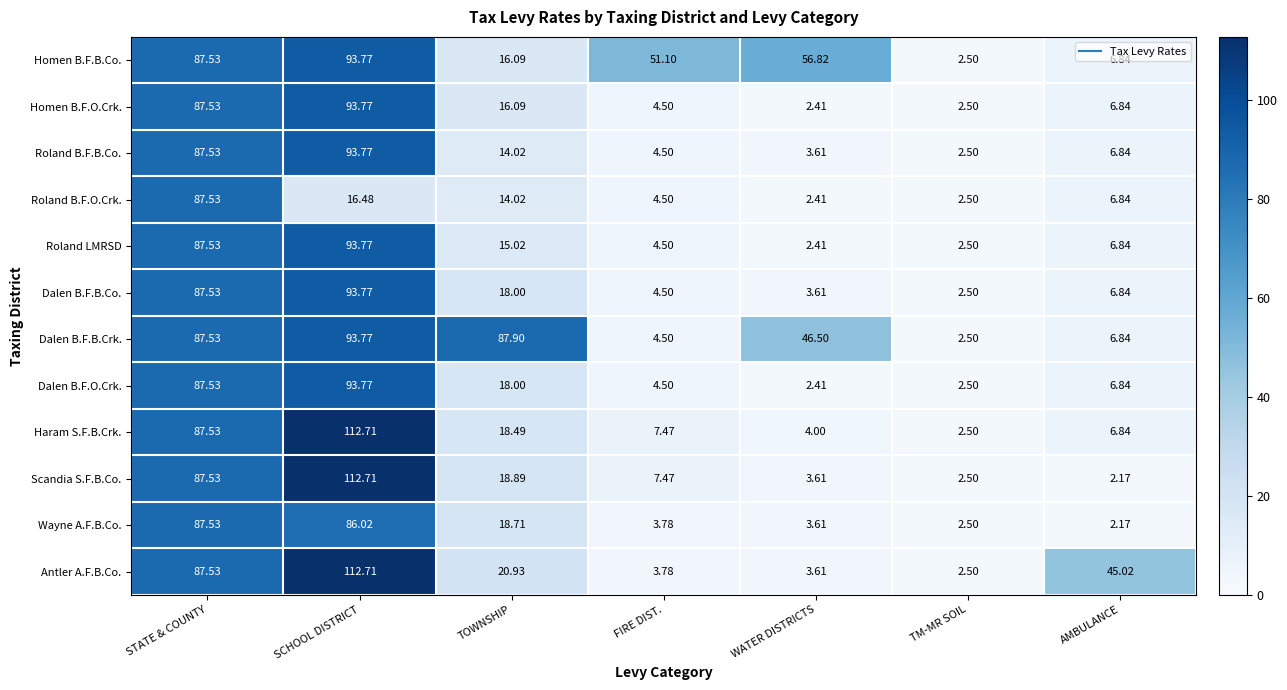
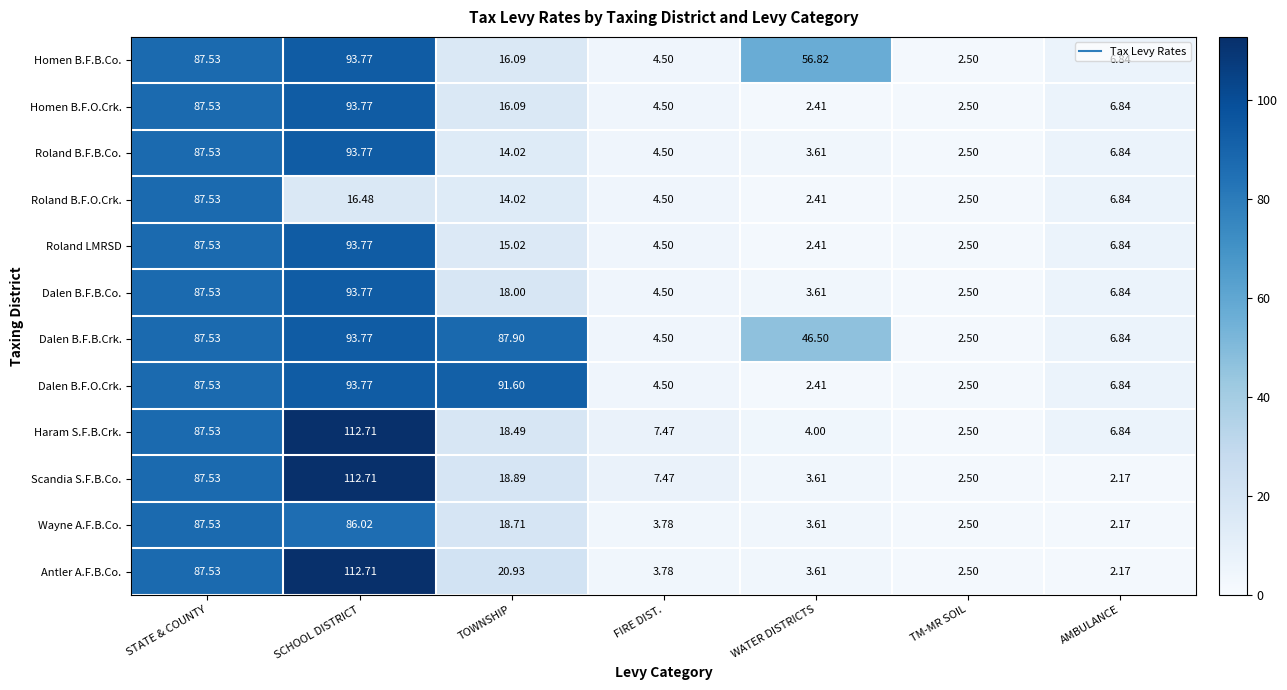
  {
    "Homen B.F.B.Co.": {
      "STATE & COUNTY": 87.53,
      "SCHOOL DISTRICT": 93.77,
      "TOWNSHIP": 16.09,
-     "FIRE DIST.": 51.10,
+     "FIRE DIST.": 4.50,
      "WATER DISTRICTS": 56.82,
      "TM-MR SOIL": 2.50
    },
    "Homen B.F.O.Crk.": {
      "STATE & COUNTY": 87.53,
      "SCHOOL DISTRICT": 93.77,
      "TOWNSHIP": 16.09,
      "FIRE DIST.": 4.50,
      "WATER DISTRICTS": 2.41,
      "TM-MR SOIL": 2.50,
      "AMBULANCE": 6.84
    },
    "Roland B.F.B.Co.": {
      "STATE & COUNTY": 87.53,
      "SCHOOL DISTRICT": 93.77,
      "TOWNSHIP": 14.02,
      "FIRE DIST.": 4.50,
      "WATER DISTRICTS": 3.61,
      "TM-MR SOIL": 2.50,
      "AMBULANCE": 6.84
    },
    "Roland B.F.O.Crk.": {
      "STATE & COUNTY": 87.53,
      "SCHOOL DISTRICT": 16.48,
      "TOWNSHIP": 14.02,
      "FIRE DIST.": 4.50,
      "WATER DISTRICTS": 2.41,
      "TM-MR SOIL": 2.50,
      "AMBULANCE": 6.84
    },
    "Roland LMRSD": {
      "STATE & COUNTY": 87.53,
      "SCHOOL DISTRICT": 93.77,
      "TOWNSHIP": 15.02,
      "FIRE DIST.": 4.50,
      "WATER DISTRICTS": 2.41,
      "TM-MR SOIL": 2.50,
      "AMBULANCE": 6.84
    },
    "Dalen B.F.B.Co.": {
      "STATE & COUNTY": 87.53,
      "SCHOOL DISTRICT": 93.77,
      "TOWNSHIP": 18.00,
      "FIRE DIST.": 4.50,
      "WATER DISTRICTS": 3.61,
      "TM-MR SOIL": 2.50,
      "AMBULANCE": 6.84
    },
    "Dalen B.F.B.Crk.": {
      "STATE & COUNTY": 87.53,
      "SCHOOL DISTRICT": 93.77,
      "TOWNSHIP": 87.90,
      "FIRE DIST.": 4.50,
      "WATER DISTRICTS": 46.50,
      "TM-MR SOIL": 2.50,
      "AMBULANCE": 6.84
    },
    "Dalen B.F.O.Crk.": {
      "STATE & COUNTY": 87.53,
      "SCHOOL DISTRICT": 93.77,
-     "TOWNSHIP": 18.00,
+     "TOWNSHIP": 91.60,
      "FIRE DIST.": 4.50,
      "WATER DISTRICTS": 2.41,
      "TM-MR SOIL": 2.50,
      "AMBULANCE": 6.84
    },
    "Haram S.F.B.Crk.": {
      "STATE & COUNTY": 87.53,
      "SCHOOL DISTRICT": 112.71,
      "TOWNSHIP": 18.49,
      "FIRE DIST.": 7.47,
      "WATER DISTRICTS": 4.00,
      "TM-MR SOIL": 2.50,
      "AMBULANCE": 6.84
    },
    "Scandia S.F.B.Co.": {
      "STATE & COUNTY": 87.53,
      "SCHOOL DISTRICT": 112.71,
      "TOWNSHIP": 18.89,
      "FIRE DIST.": 7.47,
      "WATER DISTRICTS": 3.61,
      "TM-MR SOIL": 2.50,
      "AMBULANCE": 2.17
    },
    "Wayne A.F.B.Co.": {
      "STATE & COUNTY": 87.53,
      "SCHOOL DISTRICT": 86.02,
      "TOWNSHIP": 18.71,
      "FIRE DIST.": 3.78,
      "WATER DISTRICTS": 3.61,
      "TM-MR SOIL": 2.50,
      "AMBULANCE": 2.17
    },
    "Antler A.F.B.Co.": {
      "STATE & COUNTY": 87.53,
      "SCHOOL DISTRICT": 112.71,
      "TOWNSHIP": 20.93,
      "FIRE DIST.": 3.78,
      "WATER DISTRICTS": 3.61,
      "TM-MR SOIL": 2.50,
-     "AMBULANCE": 45.02
+     "AMBULANCE": 2.17
    }
  }
